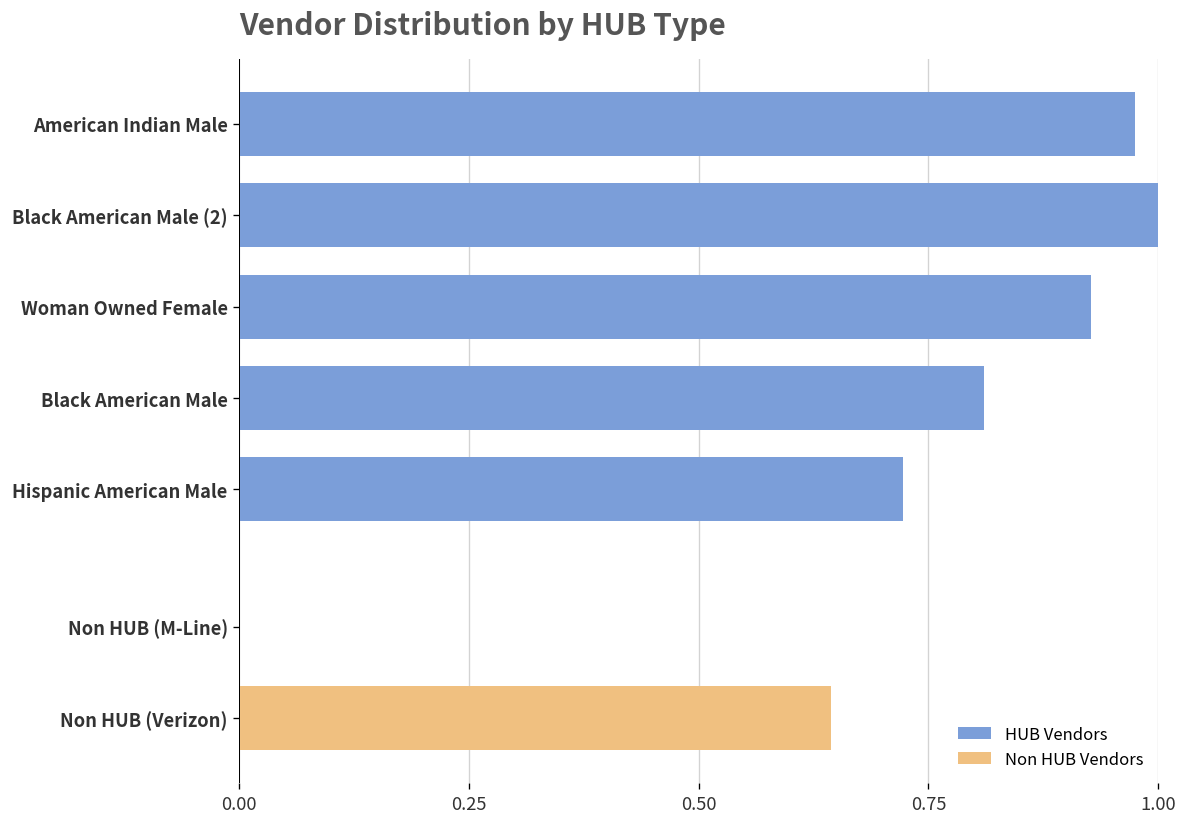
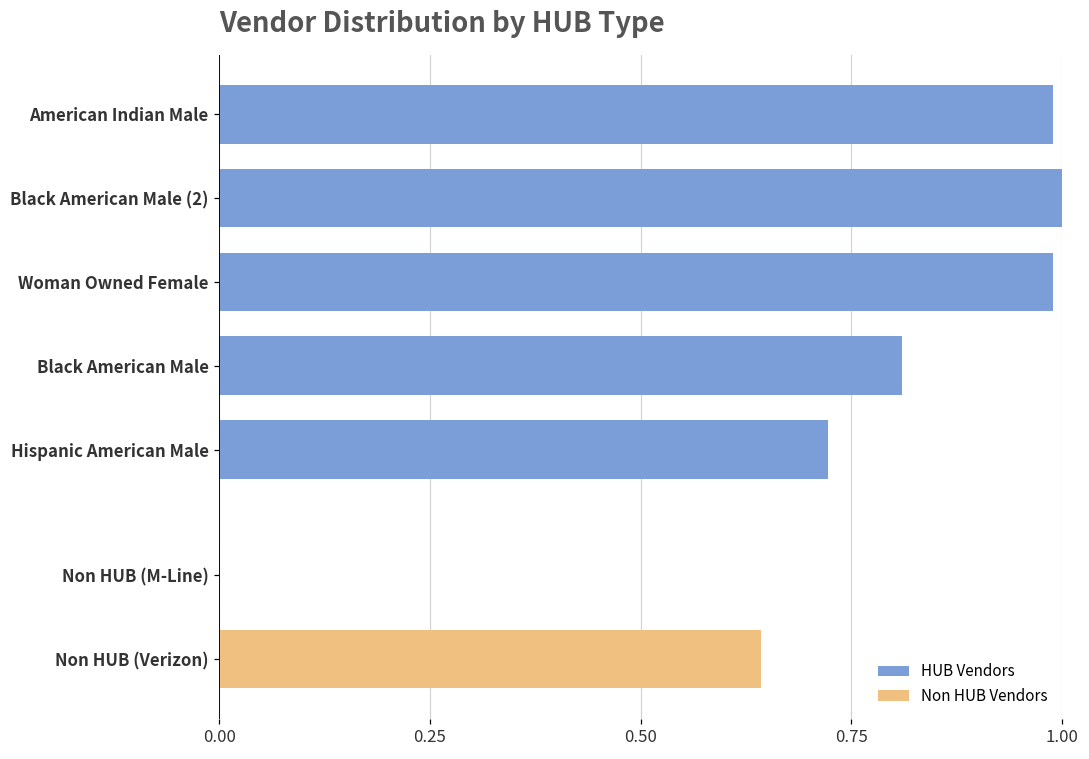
  {
    "HUB Vendors": {
-     "American Indian Male": 0.97,
+     "American Indian Male": 0.99,
      "Black American Male (2)": 1.00,
-     "Woman Owned Female": 0.93,
+     "Woman Owned Female": 0.99,
      "Black American Male": 0.81,
      "Hispanic American Male": 0.72
    },
    "Non HUB Vendors": {
      "Non HUB (Verizon)": 0.64
    }
  }
